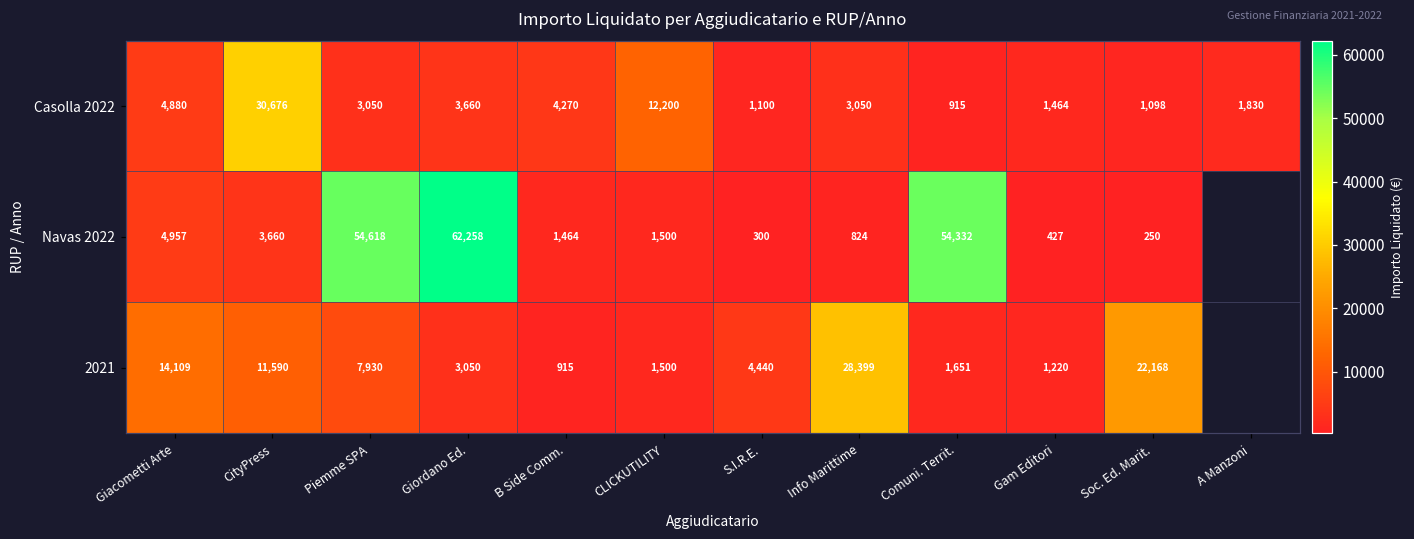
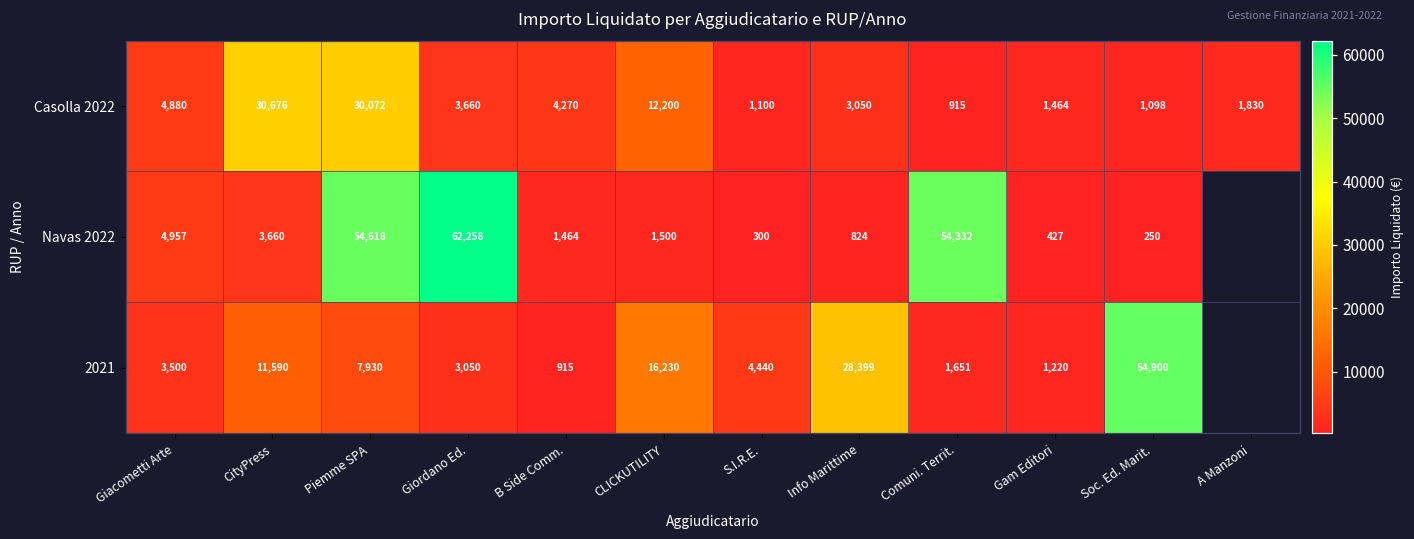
  {
    "Casolla 2022": {
      "Giacometti Arte": "4,880",
      "CityPress": "30,676",
-     "Piemme SPA": "3,050",
+     "Piemme SPA": "30,072",
      "Giordano Ed.": "3,660",
      "B Side Comm.": "4,270",
      "CLICKUTILITY": "12,200",
      "S.I.R.E.": "1,100",
      "Info Marittime": "3,050",
      "Comuni. Territ.": "915",
      "Gam Editori": "1,464",
      "Soc. Ed. Marit.": "1,098",
      "A Manzoni": "1,830"
    },
    "Navas 2022": {
      "Giacometti Arte": "4,957",
      "CityPress": "3,660",
      "Piemme SPA": "54,618",
      "Giordano Ed.": "62,258",
      "B Side Comm.": "1,464",
      "CLICKUTILITY": "1,500",
      "S.I.R.E.": "300",
      "Info Marittime": "824",
      "Comuni. Territ.": "54,332",
      "Gam Editori": "427",
      "Soc. Ed. Marit.": "250"
    },
    "2021": {
-     "Giacometti Arte": "14,109",
+     "Giacometti Arte": "3,500",
      "CityPress": "11,590",
      "Piemme SPA": "7,930",
      "Giordano Ed.": "3,050",
      "B Side Comm.": "915",
-     "CLICKUTILITY": "1,500",
+     "CLICKUTILITY": "16,230",
      "S.I.R.E.": "4,440",
      "Info Marittime": "28,399",
      "Comuni. Territ.": "1,651",
      "Gam Editori": "1,220",
-     "Soc. Ed. Marit.": "22,168"
+     "Soc. Ed. Marit.": "54,900"
    }
  }
